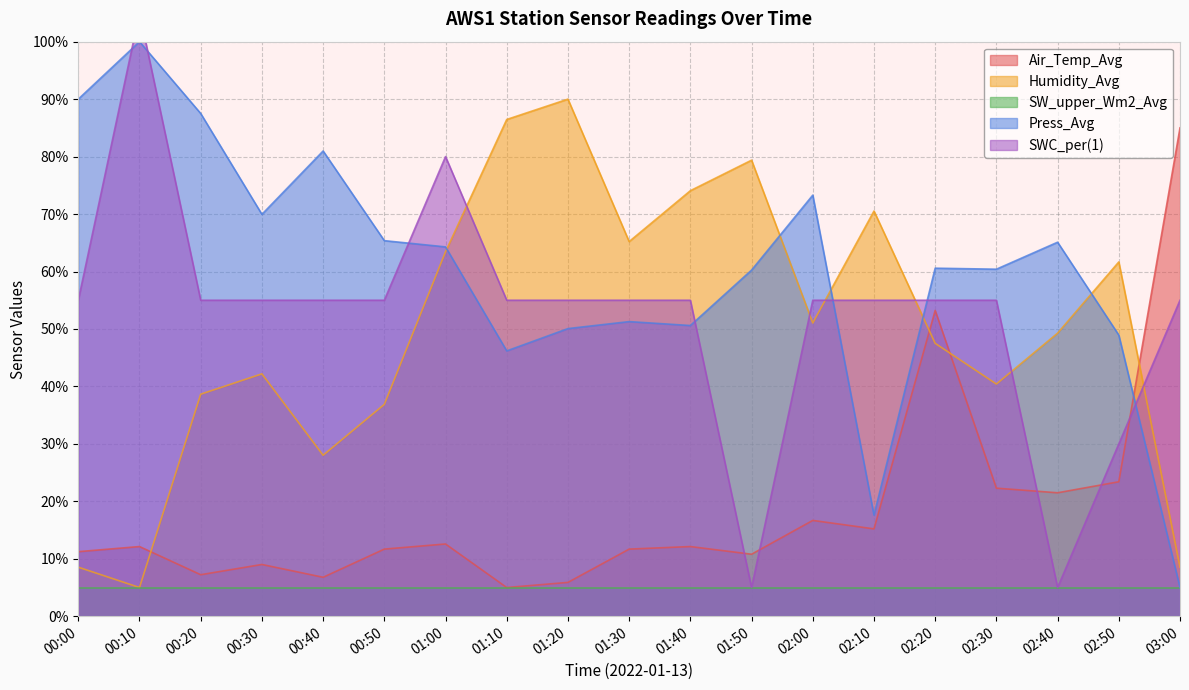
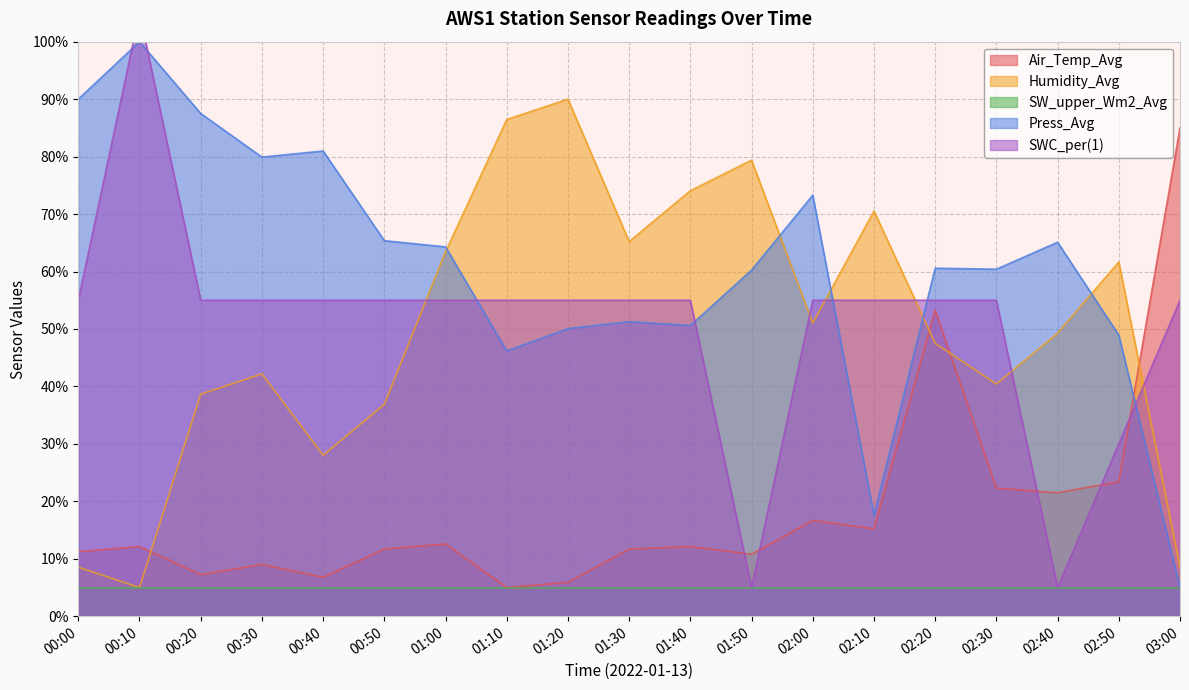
  {
    "Air_Temp_Avg": {
      "00:00": "11%",
      "00:10": "12%",
      "00:20": "7%",
      "00:30": "9%",
      "00:40": "7%",
      "00:50": "12%",
      "01:00": "13%",
      "01:20": "6%",
      "01:30": "12%",
      "01:40": "12%",
      "01:50": "11%",
      "02:00": "17%",
      "02:10": "15%",
      "02:20": "53%",
      "02:30": "22%",
      "02:40": "21%",
      "02:50": "23%",
      "03:00": "85%"
    },
    "Humidity_Avg": {
      "00:00": "9%",
      "00:20": "39%",
      "00:30": "42%",
      "00:40": "28%",
      "00:50": "37%",
      "01:00": "63%",
      "01:10": "86%",
      "01:20": "90%",
      "01:30": "65%",
      "01:40": "74%",
      "01:50": "79%",
      "02:00": "51%",
      "02:10": "71%",
      "02:20": "47%",
      "02:30": "40%",
      "02:40": "49%",
      "02:50": "62%",
      "03:00": "9%"
    },
    "SW_upper_Wm2_Avg": {
      "00:00": "5%",
      "00:20": "5%",
      "00:30": "5%",
      "00:40": "5%",
      "00:50": "5%",
      "01:00": "5%",
      "01:20": "5%",
      "01:30": "5%",
      "01:40": "5%",
      "02:00": "5%",
      "02:10": "5%",
      "02:20": "5%",
      "02:30": "5%",
      "02:50": "5%"
    },
    "Press_Avg": {
      "00:00": "90%",
      "00:10": "100%",
      "00:20": "88%",
-     "00:30": "70%",
+     "00:30": "80%",
      "00:40": "81%",
      "00:50": "65%",
      "01:00": "64%",
      "01:10": "46%",
      "01:20": "50%",
      "01:30": "51%",
      "01:40": "51%",
      "01:50": "60%",
      "02:00": "73%",
      "02:10": "18%",
      "02:20": "61%",
      "02:30": "60%",
      "02:40": "65%",
      "02:50": "49%"
    },
    "SWC_per(1)": {
      "00:00": "55%",
      "00:20": "55%",
      "00:30": "55%",
      "00:40": "55%",
      "00:50": "55%",
-     "01:00": "80%",
+     "01:00": "55%",
      "01:10": "55%",
      "01:20": "55%",
      "01:30": "55%",
      "01:40": "55%",
      "02:00": "55%",
      "02:10": "55%",
      "02:20": "55%",
      "02:30": "55%",
      "02:50": "30%",
      "03:00": "55%"
    }
  }
